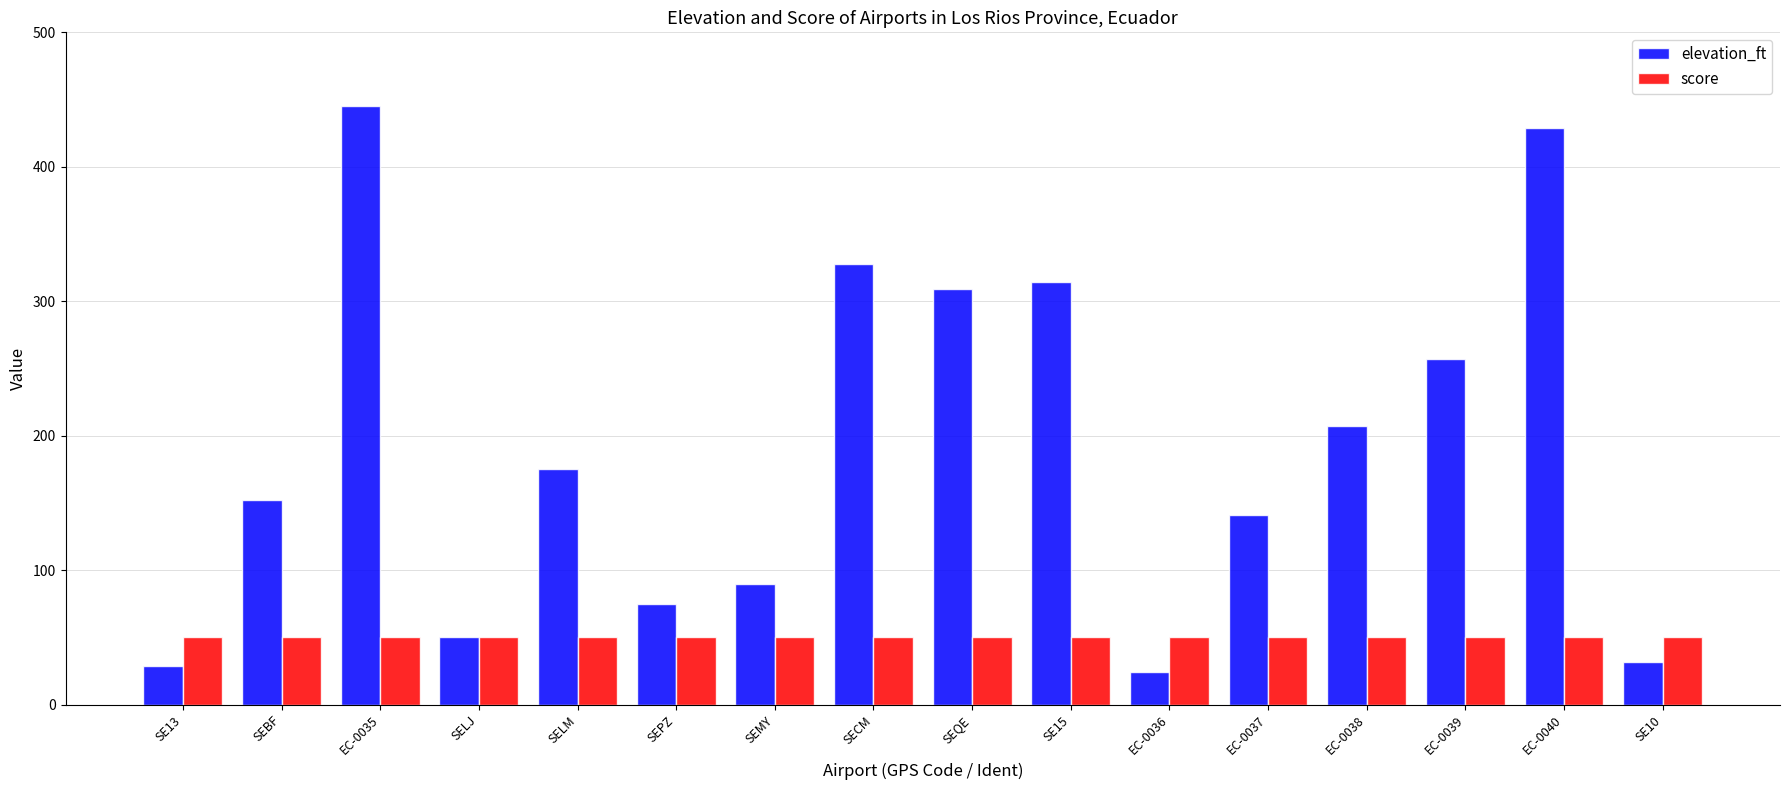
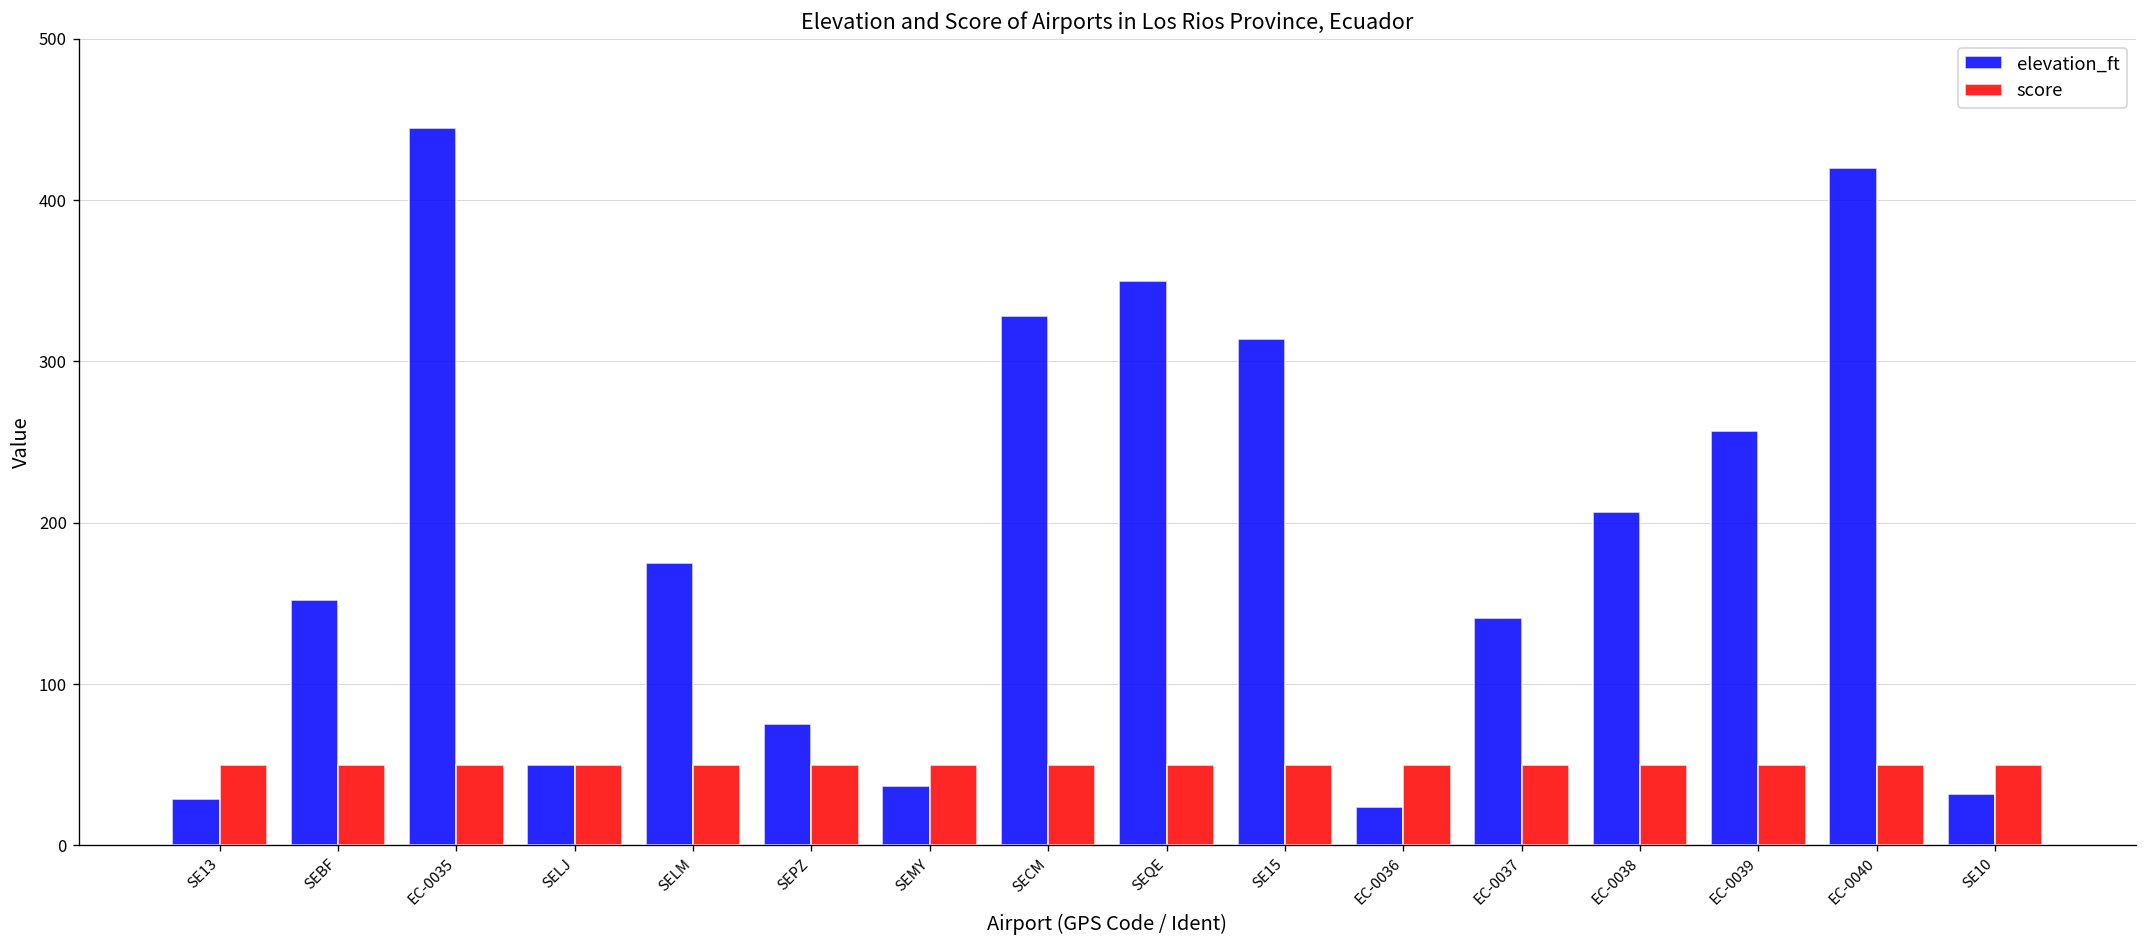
  {
    "elevation_ft": {
      "SE13": 29,
      "SEBF": 152,
      "EC-0035": 445,
      "SELJ": 50,
      "SELM": 175,
      "SEPZ": 75,
-     "SEMY": 90,
+     "SEMY": 37,
      "SECM": 328,
-     "SEQE": 309,
+     "SEQE": 350,
      "SE15": 314,
      "EC-0036": 24,
      "EC-0037": 141,
      "EC-0038": 207,
      "EC-0039": 257,
-     "EC-0040": 429,
+     "EC-0040": 420,
      "SE10": 32
    },
    "score": {
      "SE13": 50,
      "SEBF": 50,
      "EC-0035": 50,
      "SELJ": 50,
      "SELM": 50,
      "SEPZ": 50,
      "SEMY": 50,
      "SECM": 50,
      "SEQE": 50,
      "SE15": 50,
      "EC-0036": 50,
      "EC-0037": 50,
      "EC-0038": 50,
      "EC-0039": 50,
      "EC-0040": 50,
      "SE10": 50
    }
  }
